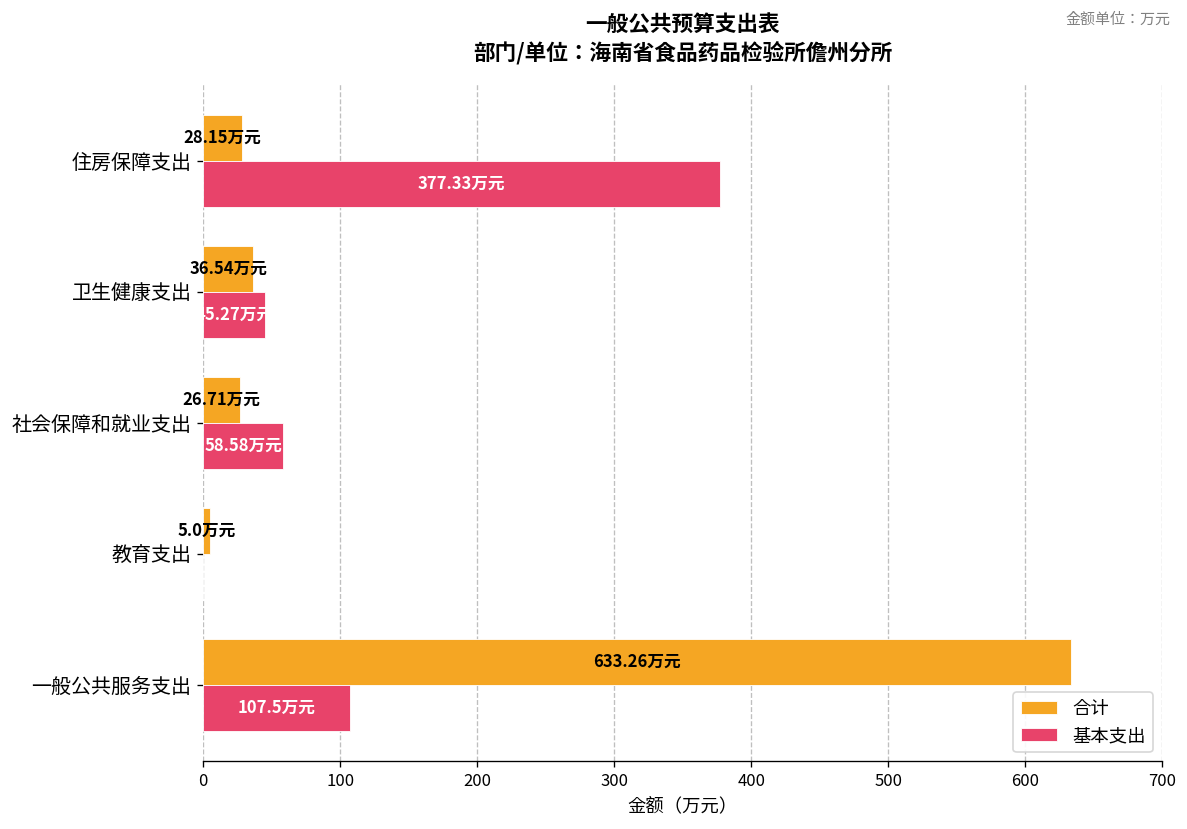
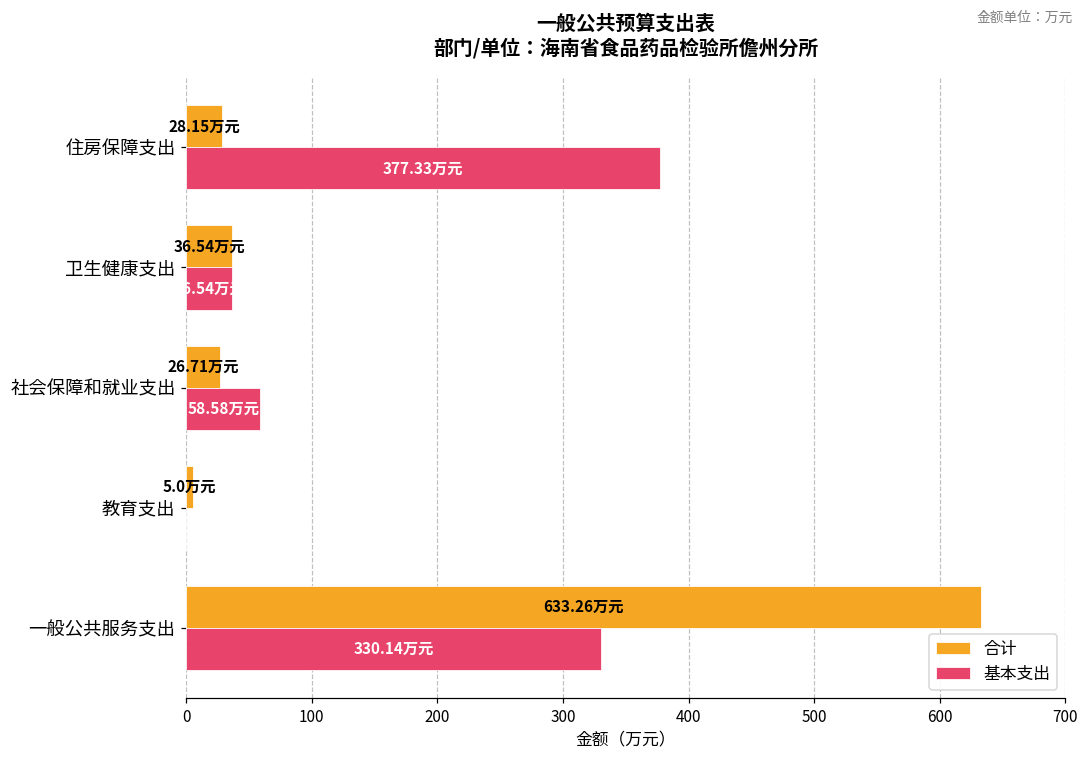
  {
    "合计": {
      "住房保障支出": 28.15,
      "卫生健康支出": 36.54,
      "社会保障和就业支出": 26.71,
      "教育支出": 5.0,
      "一般公共服务支出": 633.26
    },
    "基本支出": {
      "住房保障支出": 377.33,
-     "卫生健康支出": 45.27,
+     "卫生健康支出": 36.54,
      "社会保障和就业支出": 58.58,
-     "一般公共服务支出": 107.5
+     "一般公共服务支出": 330.14
    }
  }
